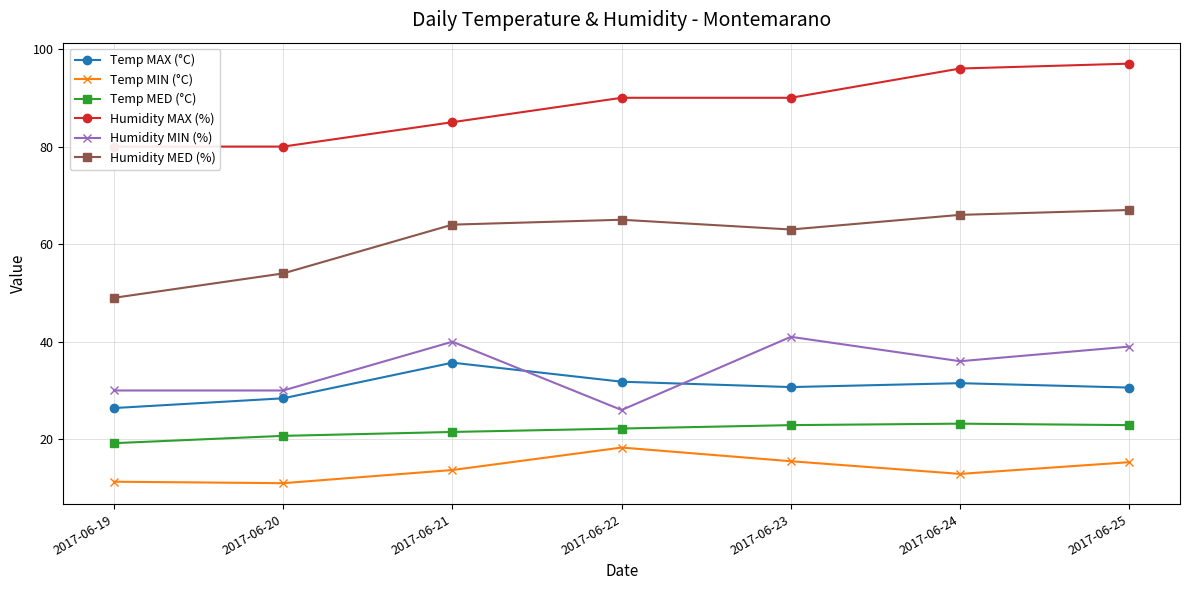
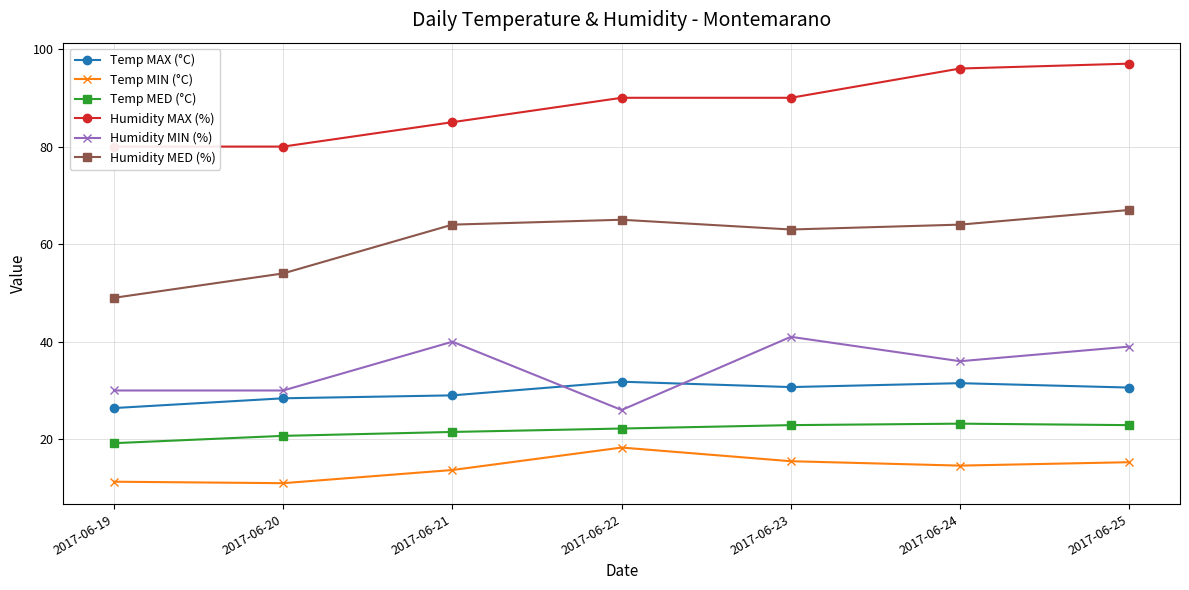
  {
    "Temp MAX (°C)": {
      "2017-06-19": 26,
      "2017-06-20": 28,
-     "2017-06-21": 36,
+     "2017-06-21": 29,
      "2017-06-22": 32,
      "2017-06-23": 31,
      "2017-06-24": 32,
      "2017-06-25": 31
    },
    "Temp MIN (°C)": {
      "2017-06-19": 11,
      "2017-06-20": 11,
      "2017-06-21": 14,
      "2017-06-22": 18,
      "2017-06-23": 16,
-     "2017-06-24": 13,
+     "2017-06-24": 15,
      "2017-06-25": 15
    },
    "Temp MED (°C)": {
      "2017-06-19": 19,
      "2017-06-20": 21,
      "2017-06-21": 22,
      "2017-06-22": 22,
      "2017-06-23": 23,
      "2017-06-24": 23,
      "2017-06-25": 23
    },
    "Humidity MAX (%)": {
      "2017-06-20": 80,
      "2017-06-21": 85,
      "2017-06-22": 90,
      "2017-06-23": 90,
      "2017-06-24": 96,
      "2017-06-25": 97
    },
    "Humidity MIN (%)": {
      "2017-06-19": 30,
      "2017-06-20": 30,
      "2017-06-21": 40,
      "2017-06-22": 26,
      "2017-06-23": 41,
      "2017-06-24": 36,
      "2017-06-25": 39
    },
    "Humidity MED (%)": {
      "2017-06-19": 49,
      "2017-06-20": 54,
      "2017-06-21": 64,
      "2017-06-22": 65,
      "2017-06-23": 63,
-     "2017-06-24": 66,
+     "2017-06-24": 64,
      "2017-06-25": 67
    }
  }
